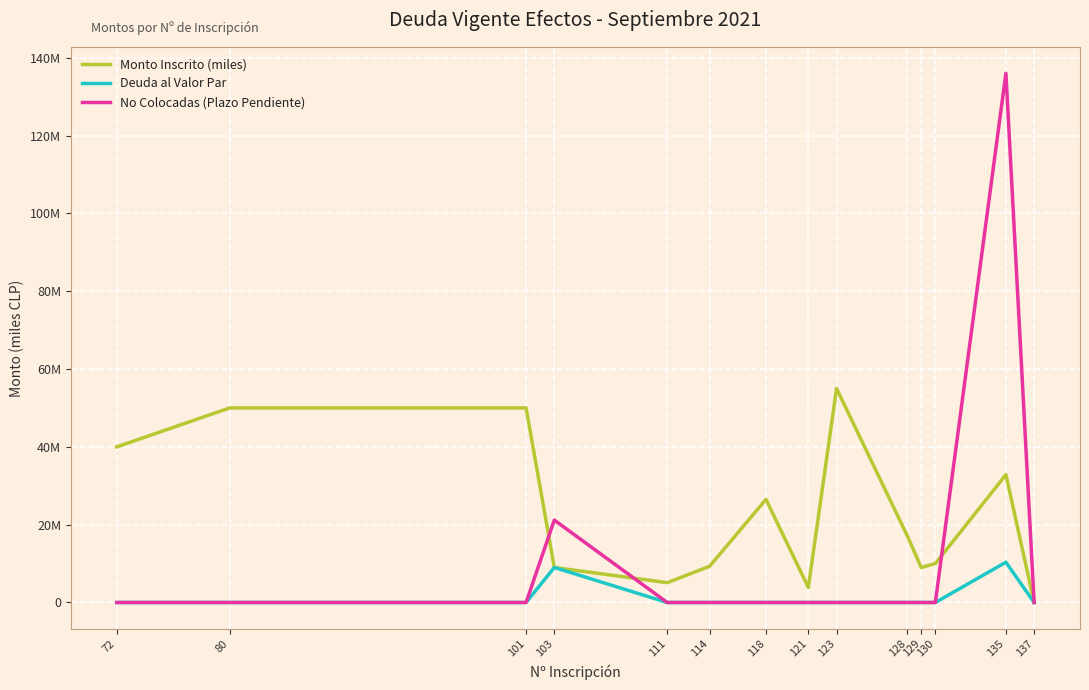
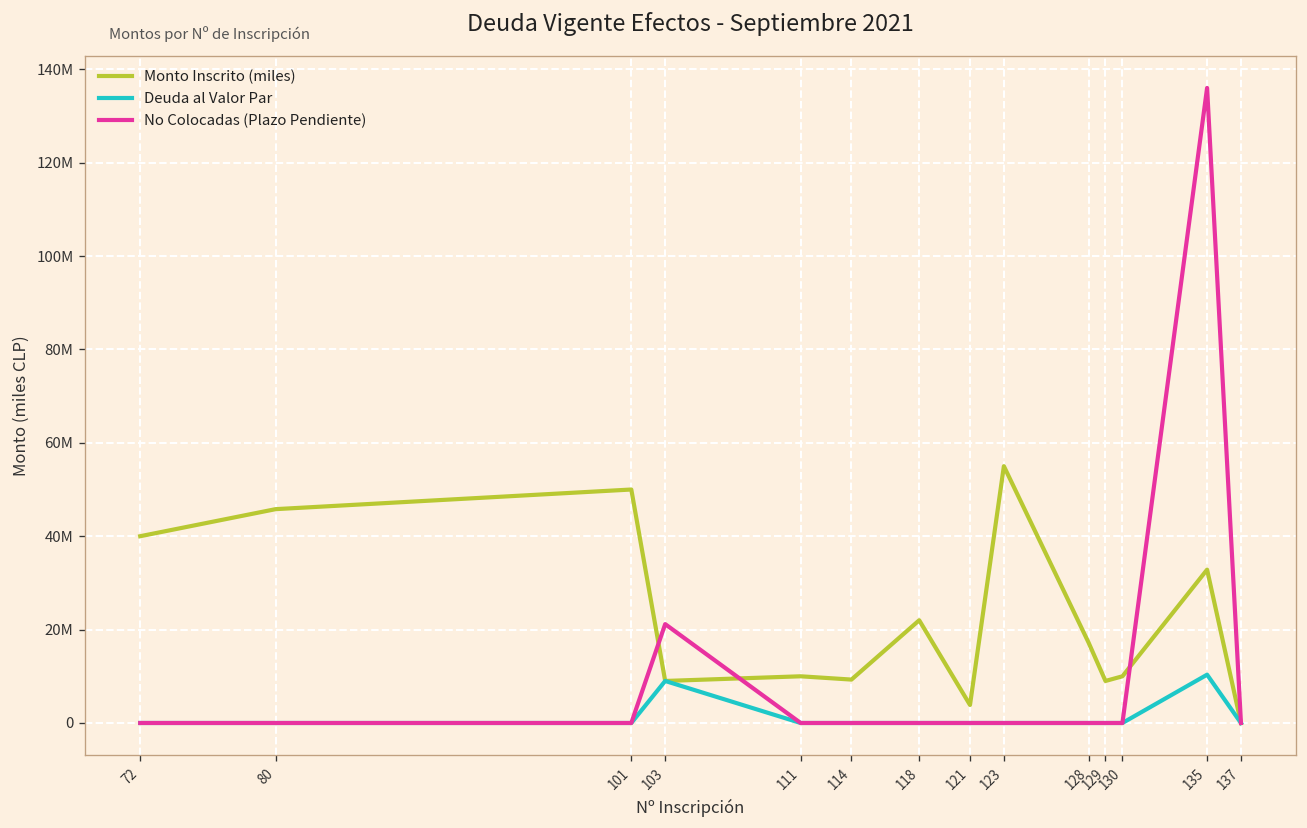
  {
    "Monto Inscrito (miles)": {
      "72": 40000000,
-     "80": 50000000,
+     "80": 46000000,
      "101": 50000000,
-     "111": 5000000,
+     "111": 10000000,
      "114": 9000000,
-     "118": 27000000,
+     "118": 22000000,
      "121": 4000000,
      "123": 55000000,
      "128": 17000000,
      "129": 9000000,
      "130": 10000000,
      "135": 33000000
    },
    "Deuda al Valor Par": {
      "135": 10000000
    },
    "No Colocadas (Plazo Pendiente)": {
      "103": 21000000,
      "135": 136000000
    }
  }
